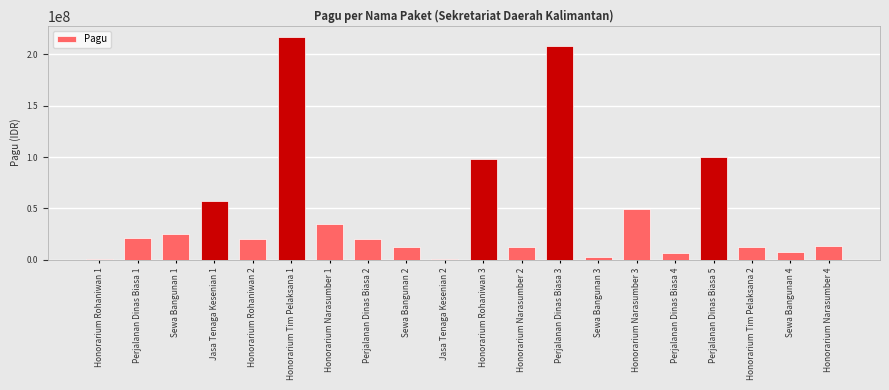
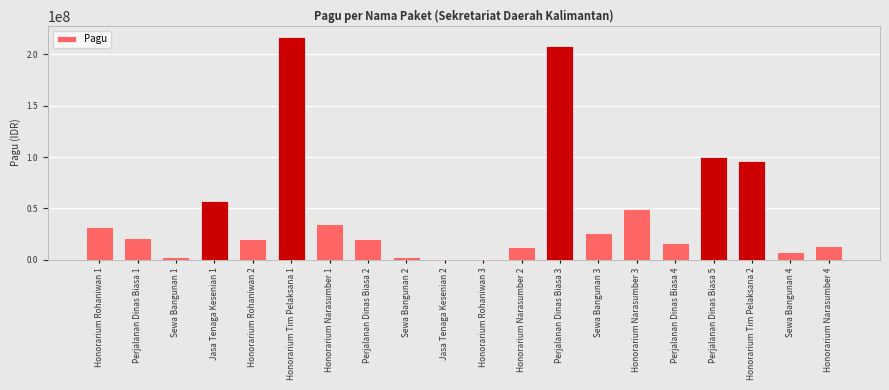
  {
-   "Honorarium Rohaniwan 1": 0,
+   "Honorarium Rohaniwan 1": 32000000,
    "Perjalanan Dinas Biasa 1": 21000000,
-   "Sewa Bangunan 1": 25000000,
+   "Sewa Bangunan 1": 3000000,
    "Jasa Tenaga Kesenian 1": 57000000,
    "Honorarium Rohaniwan 2": 20000000,
    "Honorarium Tim Pelaksana 1": 217000000,
    "Honorarium Narasumber 1": 35000000,
    "Perjalanan Dinas Biasa 2": 20000000,
-   "Sewa Bangunan 2": 12000000,
-   "Honorarium Rohaniwan 3": 98000000,
+   "Sewa Bangunan 2": 3000000,
+   "Honorarium Rohaniwan 3": 0,
    "Honorarium Narasumber 2": 12000000,
    "Perjalanan Dinas Biasa 3": 208000000,
-   "Sewa Bangunan 3": 3000000,
+   "Sewa Bangunan 3": 26000000,
    "Honorarium Narasumber 3": 49000000,
-   "Perjalanan Dinas Biasa 4": 7000000,
+   "Perjalanan Dinas Biasa 4": 16000000,
    "Perjalanan Dinas Biasa 5": 100000000,
-   "Honorarium Tim Pelaksana 2": 12000000,
+   "Honorarium Tim Pelaksana 2": 96000000,
    "Sewa Bangunan 4": 7000000,
    "Honorarium Narasumber 4": 13000000
  }
